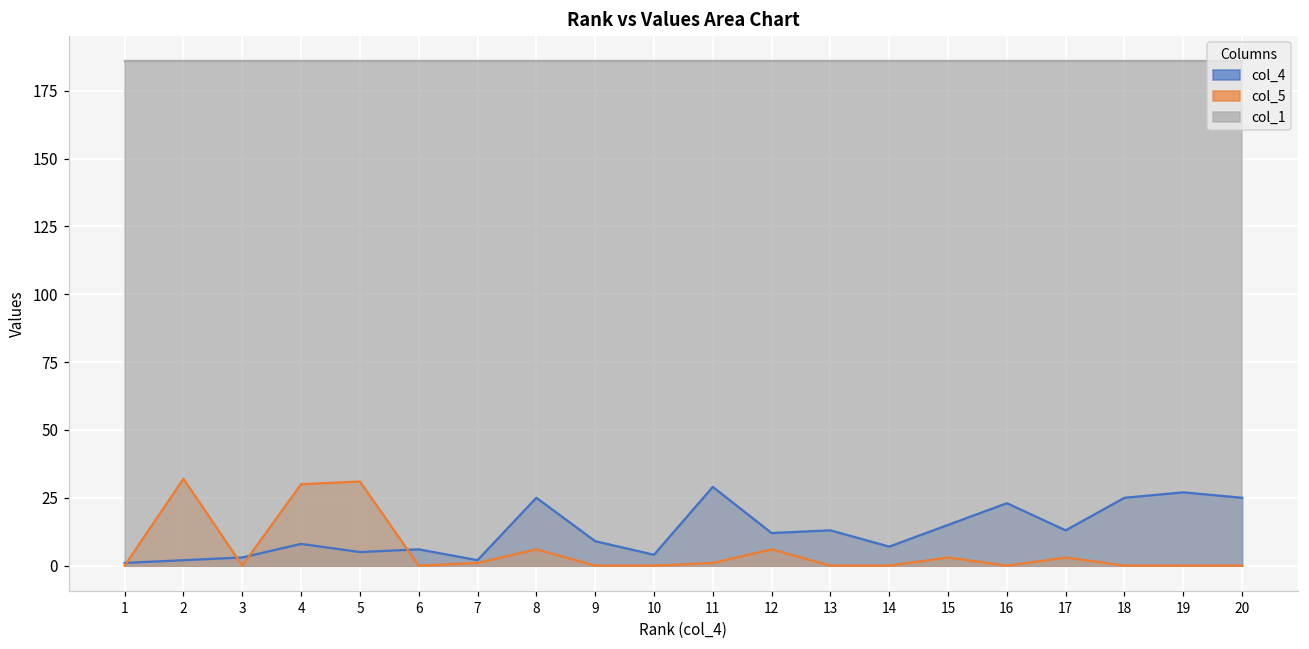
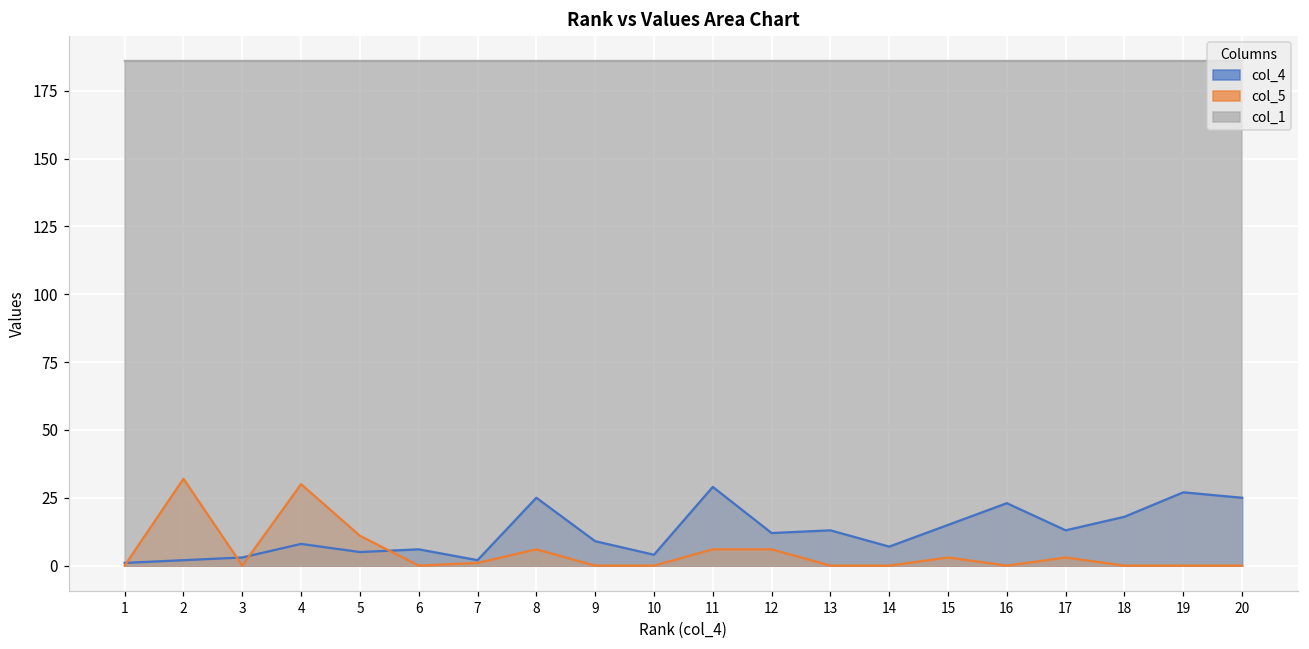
  {
    "col_4": {
      "1": 1,
      "2": 2,
      "3": 3,
      "4": 8,
      "5": 5,
      "6": 6,
      "8": 25,
      "9": 9,
      "10": 4,
      "11": 29,
      "12": 12,
      "13": 13,
      "14": 7,
      "15": 15,
      "16": 23,
      "17": 13,
-     "18": 25,
+     "18": 18,
      "19": 27,
      "20": 25
    },
    "col_5": {
      "1": 0,
      "2": 32,
      "3": 0,
      "4": 30,
-     "5": 31,
+     "5": 11,
      "6": 0,
      "8": 6,
      "9": 0,
      "10": 0,
-     "11": 1,
+     "11": 6,
      "12": 6,
      "13": 0,
      "14": 0,
      "15": 3,
      "16": 0,
      "17": 3,
      "18": 0,
      "19": 0,
      "20": 0
    },
    "col_1": {
      "1": 186,
      "2": 186,
      "3": 186,
      "4": 186,
      "5": 186,
      "6": 186,
      "7": 186,
      "8": 186,
      "9": 186,
      "10": 186,
      "11": 186,
      "12": 186,
      "13": 186,
      "14": 186,
      "15": 186,
      "16": 186,
      "17": 186,
      "18": 186,
      "19": 186
    }
  }
